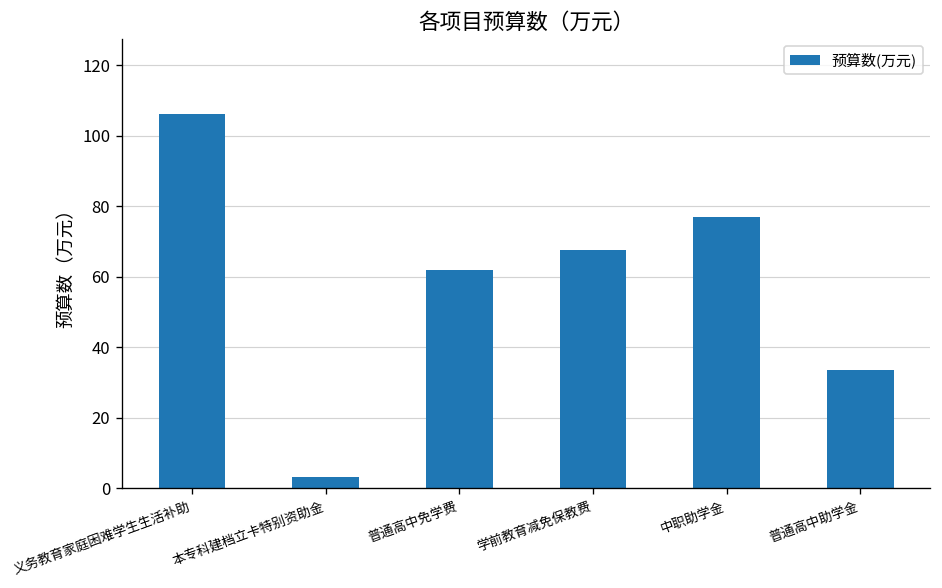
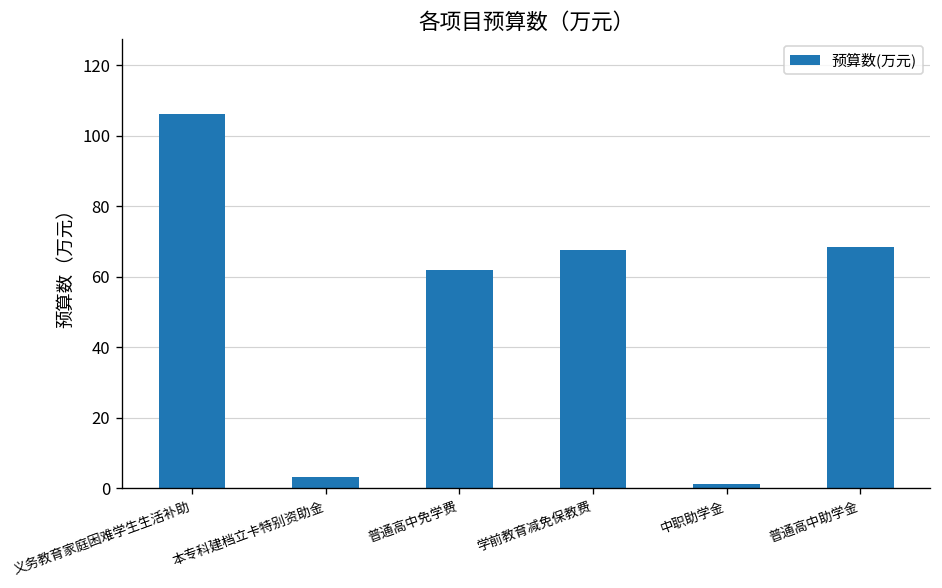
  {
    "义务教育家庭困难学生生活补助": 106,
    "本专科建档立卡特别资助金": 3,
    "普通高中免学费": 62,
    "学前教育减免保教费": 68,
-   "中职助学金": 77,
-   "普通高中助学金": 34
+   "中职助学金": 1,
+   "普通高中助学金": 68
  }
